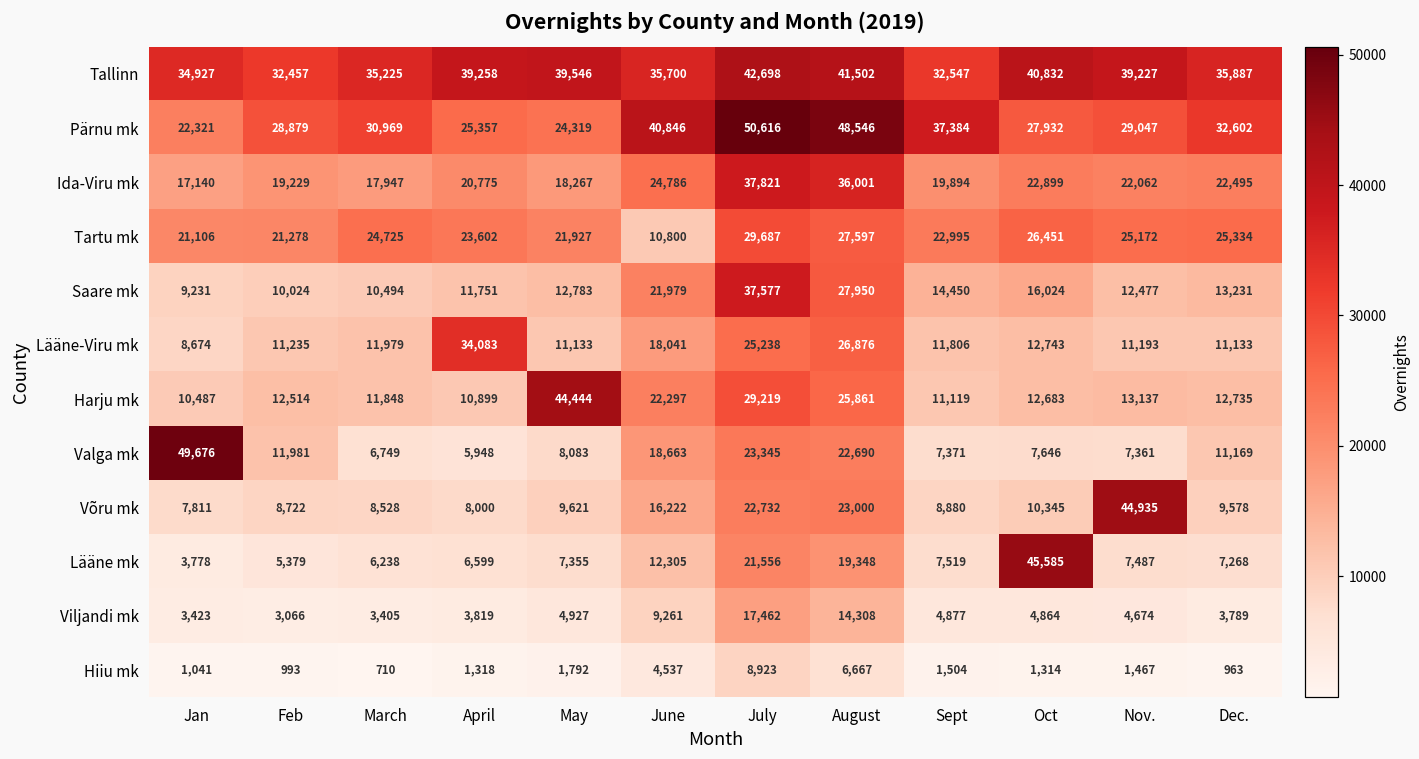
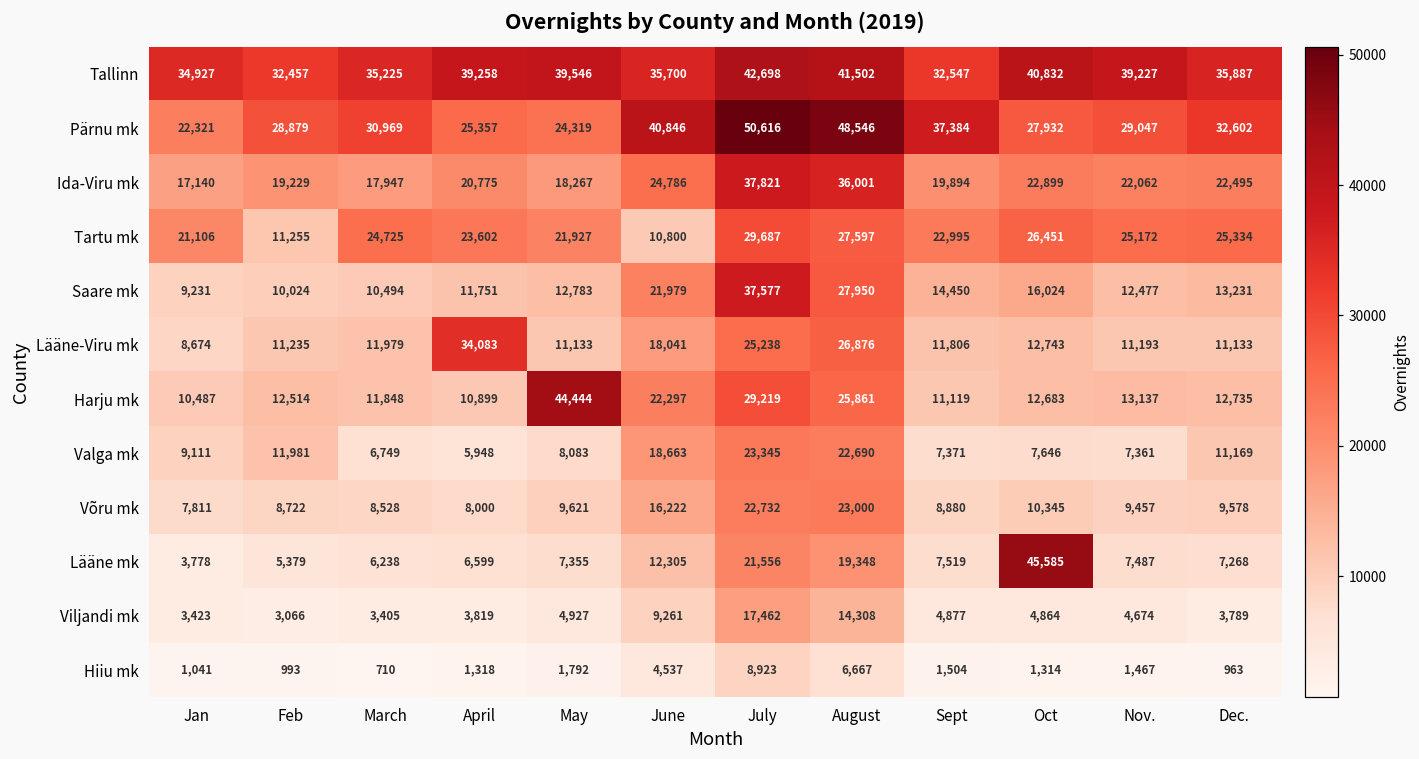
  {
    "Tallinn": {
      "Jan": "34,927",
      "Feb": "32,457",
      "March": "35,225",
      "April": "39,258",
      "May": "39,546",
      "June": "35,700",
      "July": "42,698",
      "August": "41,502",
      "Sept": "32,547",
      "Oct": "40,832",
      "Nov.": "39,227",
      "Dec.": "35,887"
    },
    "Pärnu mk": {
      "Jan": "22,321",
      "Feb": "28,879",
      "March": "30,969",
      "April": "25,357",
      "May": "24,319",
      "June": "40,846",
      "July": "50,616",
      "August": "48,546",
      "Sept": "37,384",
      "Oct": "27,932",
      "Nov.": "29,047",
      "Dec.": "32,602"
    },
    "Ida-Viru mk": {
      "Jan": "17,140",
      "Feb": "19,229",
      "March": "17,947",
      "April": "20,775",
      "May": "18,267",
      "June": "24,786",
      "July": "37,821",
      "August": "36,001",
      "Sept": "19,894",
      "Oct": "22,899",
      "Nov.": "22,062",
      "Dec.": "22,495"
    },
    "Tartu mk": {
      "Jan": "21,106",
-     "Feb": "21,278",
+     "Feb": "11,255",
      "March": "24,725",
      "April": "23,602",
      "May": "21,927",
      "June": "10,800",
      "July": "29,687",
      "August": "27,597",
      "Sept": "22,995",
      "Oct": "26,451",
      "Nov.": "25,172",
      "Dec.": "25,334"
    },
    "Saare mk": {
      "Jan": "9,231",
      "Feb": "10,024",
      "March": "10,494",
      "April": "11,751",
      "May": "12,783",
      "June": "21,979",
      "July": "37,577",
      "August": "27,950",
      "Sept": "14,450",
      "Oct": "16,024",
      "Nov.": "12,477",
      "Dec.": "13,231"
    },
    "Lääne-Viru mk": {
      "Jan": "8,674",
      "Feb": "11,235",
      "March": "11,979",
      "April": "34,083",
      "May": "11,133",
      "June": "18,041",
      "July": "25,238",
      "August": "26,876",
      "Sept": "11,806",
      "Oct": "12,743",
      "Nov.": "11,193",
      "Dec.": "11,133"
    },
    "Harju mk": {
      "Jan": "10,487",
      "Feb": "12,514",
      "March": "11,848",
      "April": "10,899",
      "May": "44,444",
      "June": "22,297",
      "July": "29,219",
      "August": "25,861",
      "Sept": "11,119",
      "Oct": "12,683",
      "Nov.": "13,137",
      "Dec.": "12,735"
    },
    "Valga mk": {
-     "Jan": "49,676",
+     "Jan": "9,111",
      "Feb": "11,981",
      "March": "6,749",
      "April": "5,948",
      "May": "8,083",
      "June": "18,663",
      "July": "23,345",
      "August": "22,690",
      "Sept": "7,371",
      "Oct": "7,646",
      "Nov.": "7,361",
      "Dec.": "11,169"
    },
    "Võru mk": {
      "Jan": "7,811",
      "Feb": "8,722",
      "March": "8,528",
      "April": "8,000",
      "May": "9,621",
      "June": "16,222",
      "July": "22,732",
      "August": "23,000",
      "Sept": "8,880",
      "Oct": "10,345",
-     "Nov.": "44,935",
+     "Nov.": "9,457",
      "Dec.": "9,578"
    },
    "Lääne mk": {
      "Jan": "3,778",
      "Feb": "5,379",
      "March": "6,238",
      "April": "6,599",
      "May": "7,355",
      "June": "12,305",
      "July": "21,556",
      "August": "19,348",
      "Sept": "7,519",
      "Oct": "45,585",
      "Nov.": "7,487",
      "Dec.": "7,268"
    },
    "Viljandi mk": {
      "Jan": "3,423",
      "Feb": "3,066",
      "March": "3,405",
      "April": "3,819",
      "May": "4,927",
      "June": "9,261",
      "July": "17,462",
      "August": "14,308",
      "Sept": "4,877",
      "Oct": "4,864",
      "Nov.": "4,674",
      "Dec.": "3,789"
    },
    "Hiiu mk": {
      "Jan": "1,041",
      "Feb": "993",
      "March": "710",
      "April": "1,318",
      "May": "1,792",
      "June": "4,537",
      "July": "8,923",
      "August": "6,667",
      "Sept": "1,504",
      "Oct": "1,314",
      "Nov.": "1,467",
      "Dec.": "963"
    }
  }
